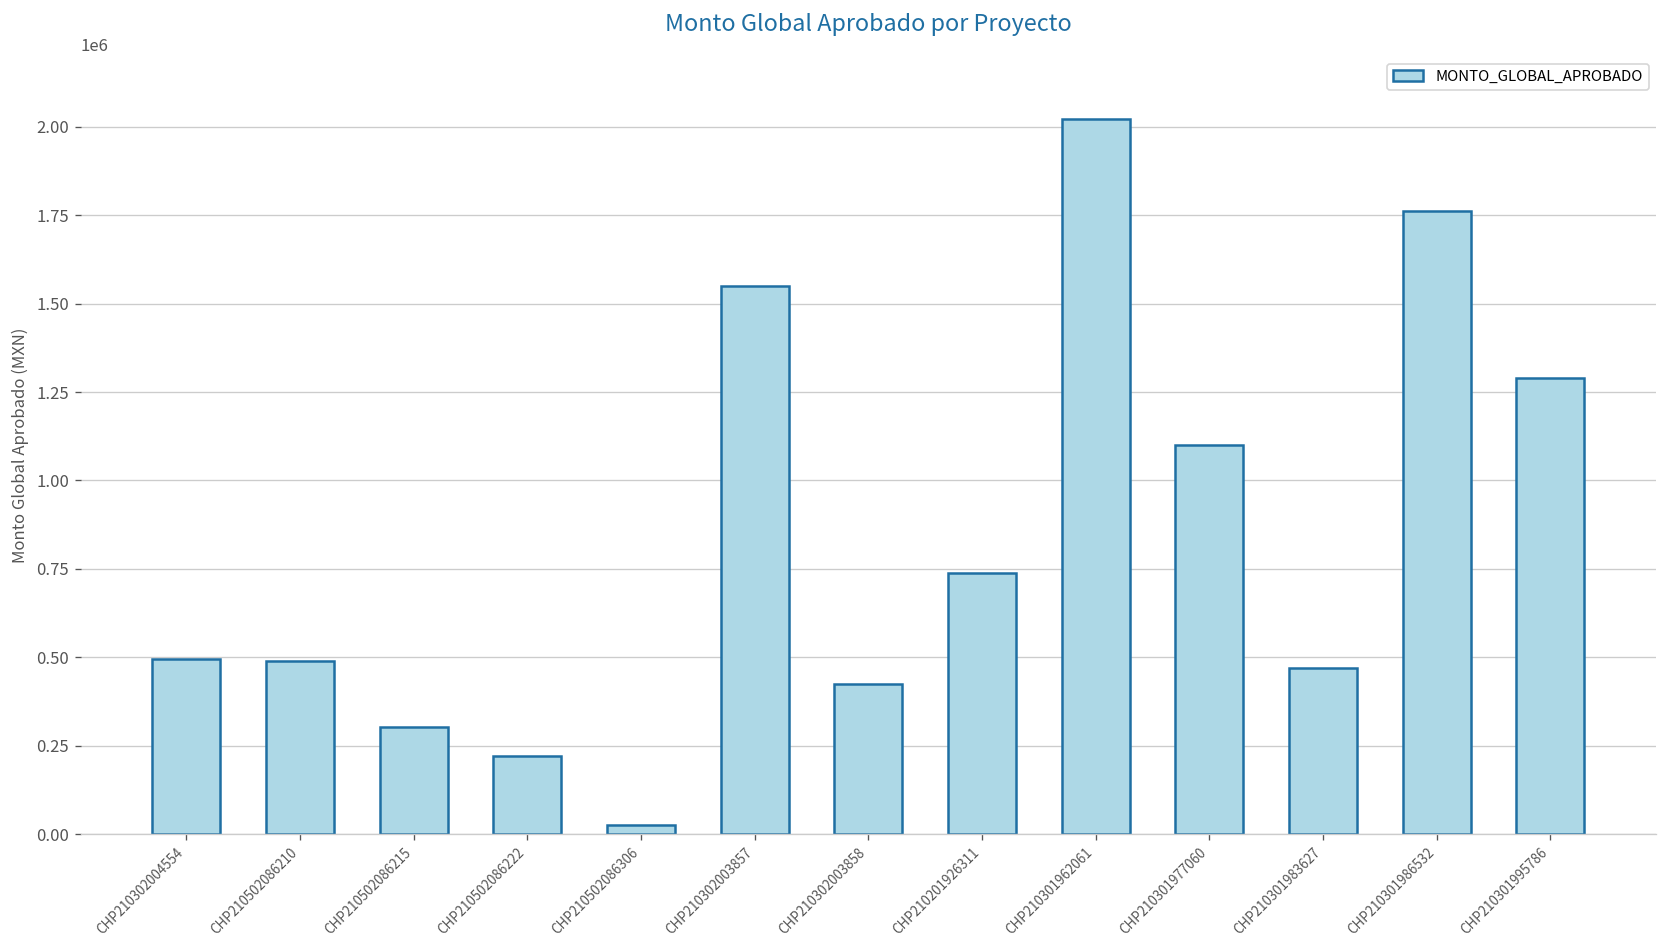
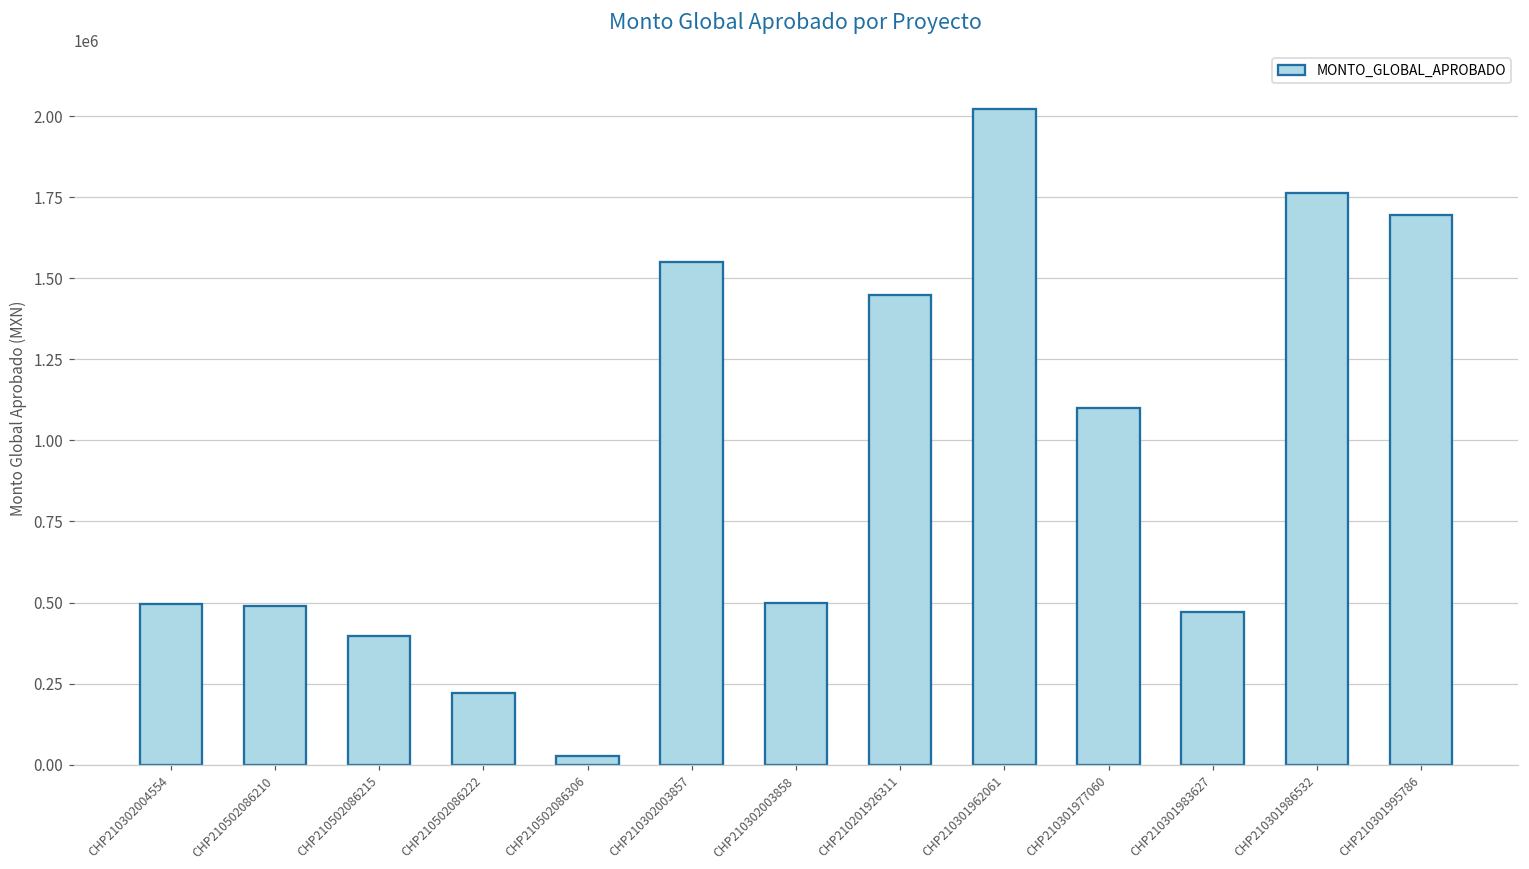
  {
    "CHP210302004554": 500000,
    "CHP210502086210": 490000,
-   "CHP210502086215": 300000,
+   "CHP210502086215": 400000,
    "CHP210502086222": 220000,
    "CHP210502086306": 30000,
    "CHP210302003857": 1550000,
-   "CHP210302003858": 430000,
-   "CHP210201926311": 740000,
+   "CHP210302003858": 500000,
+   "CHP210201926311": 1450000,
    "CHP210301962061": 2020000,
    "CHP210301977060": 1100000,
    "CHP210301983627": 470000,
    "CHP210301986532": 1760000,
-   "CHP210301995786": 1290000
+   "CHP210301995786": 1700000
  }
